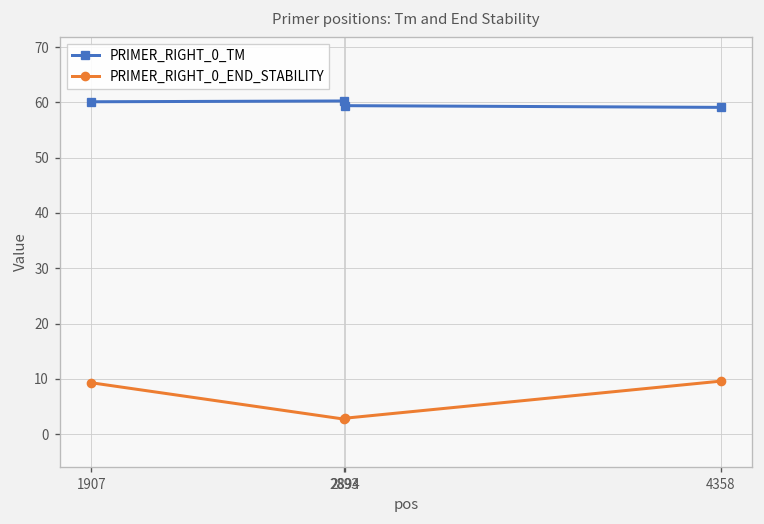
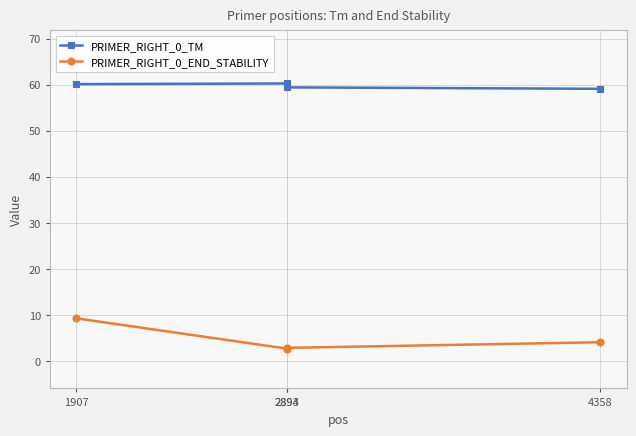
  {
    "PRIMER_RIGHT_0_TM": {
      "1907": 60,
      "4358": 59
    },
    "PRIMER_RIGHT_0_END_STABILITY": {
      "1907": 9,
-     "4358": 10
+     "4358": 4
    }
  }
